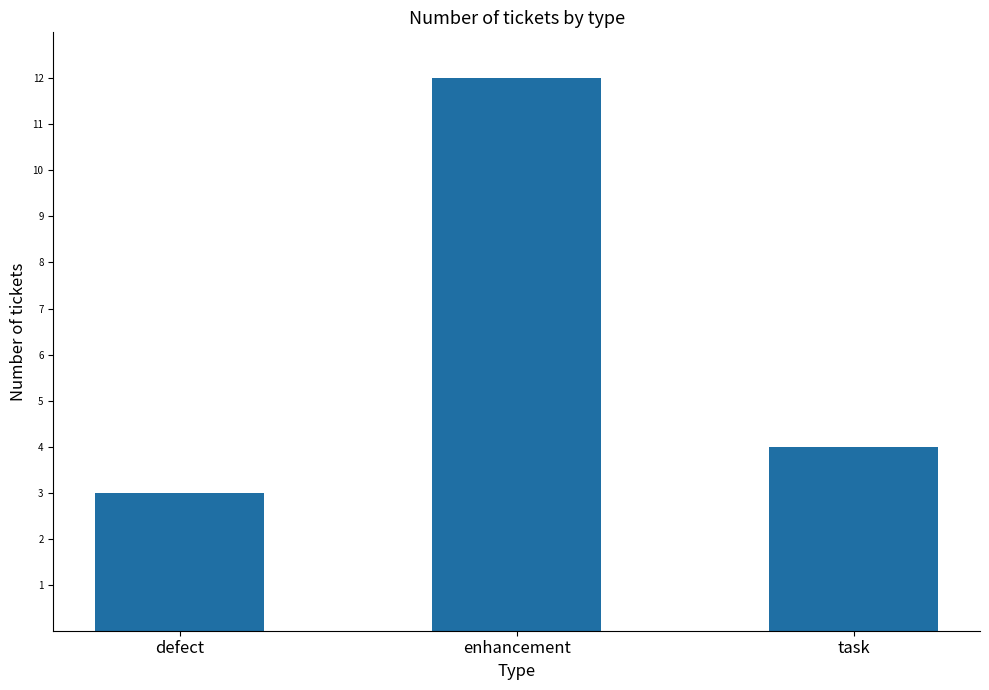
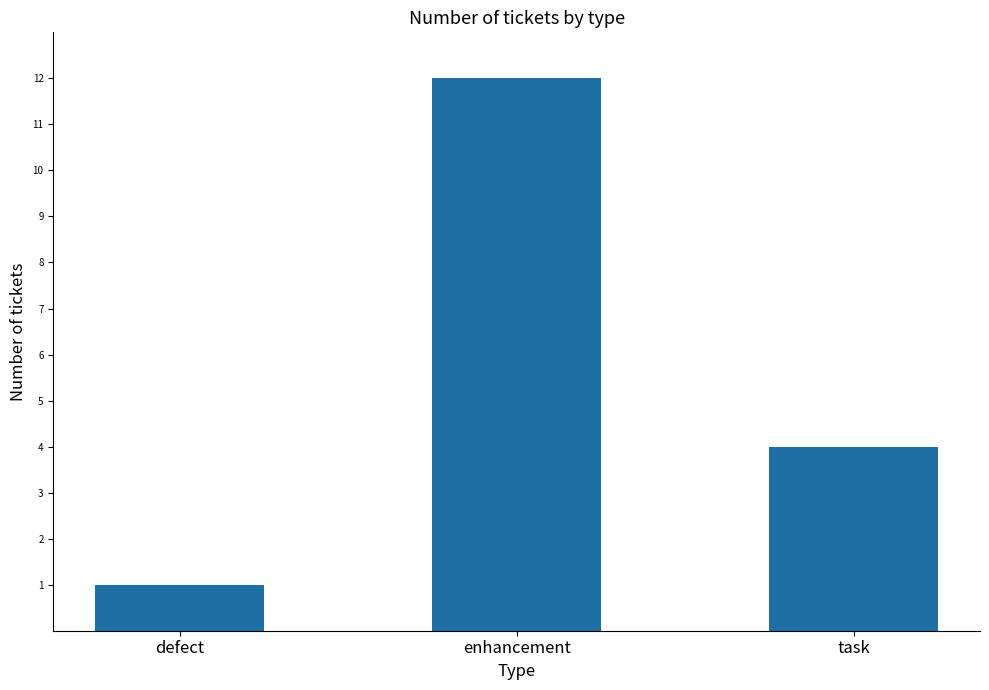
  {
-   "defect": 3,
+   "defect": 1,
    "enhancement": 12,
    "task": 4
  }
